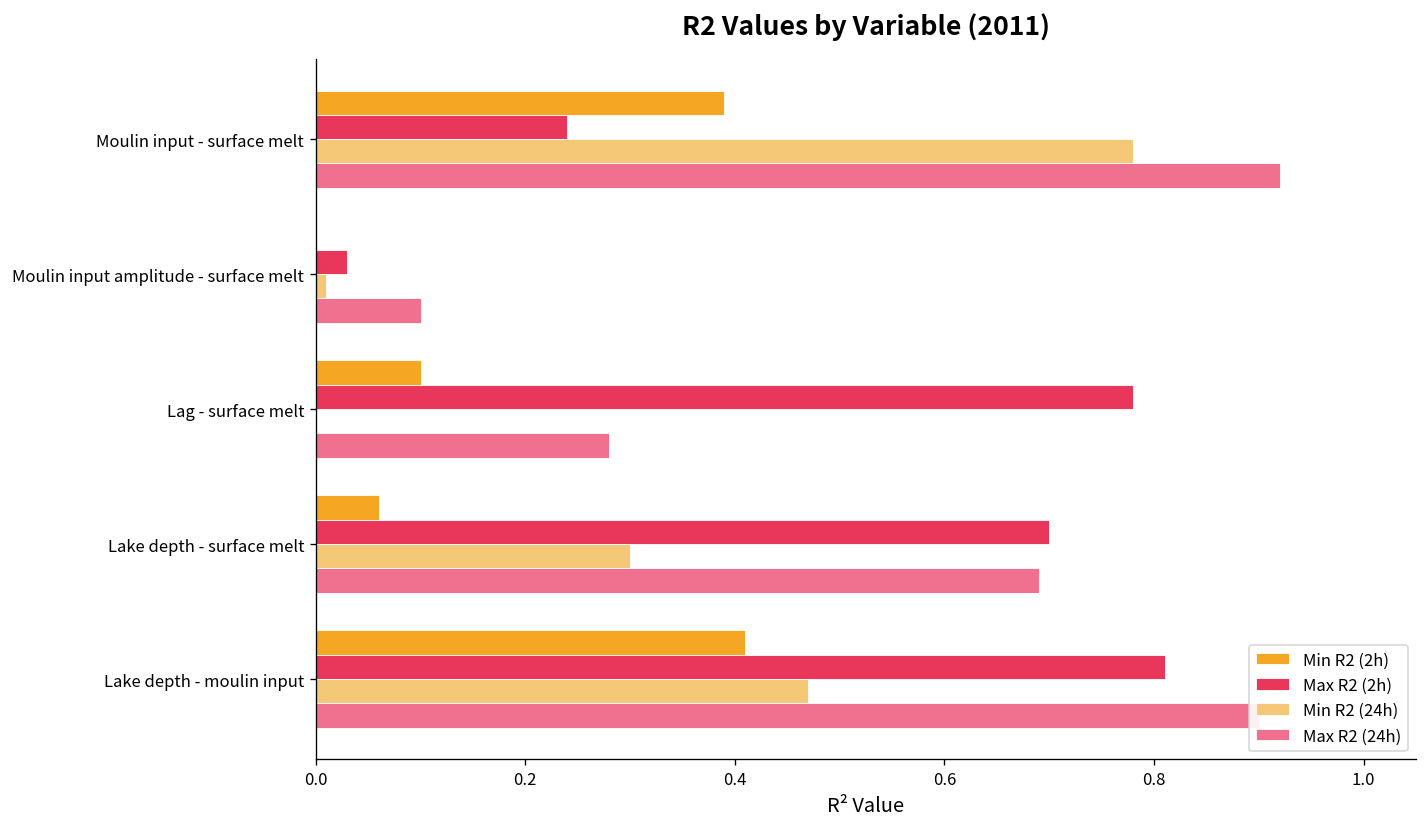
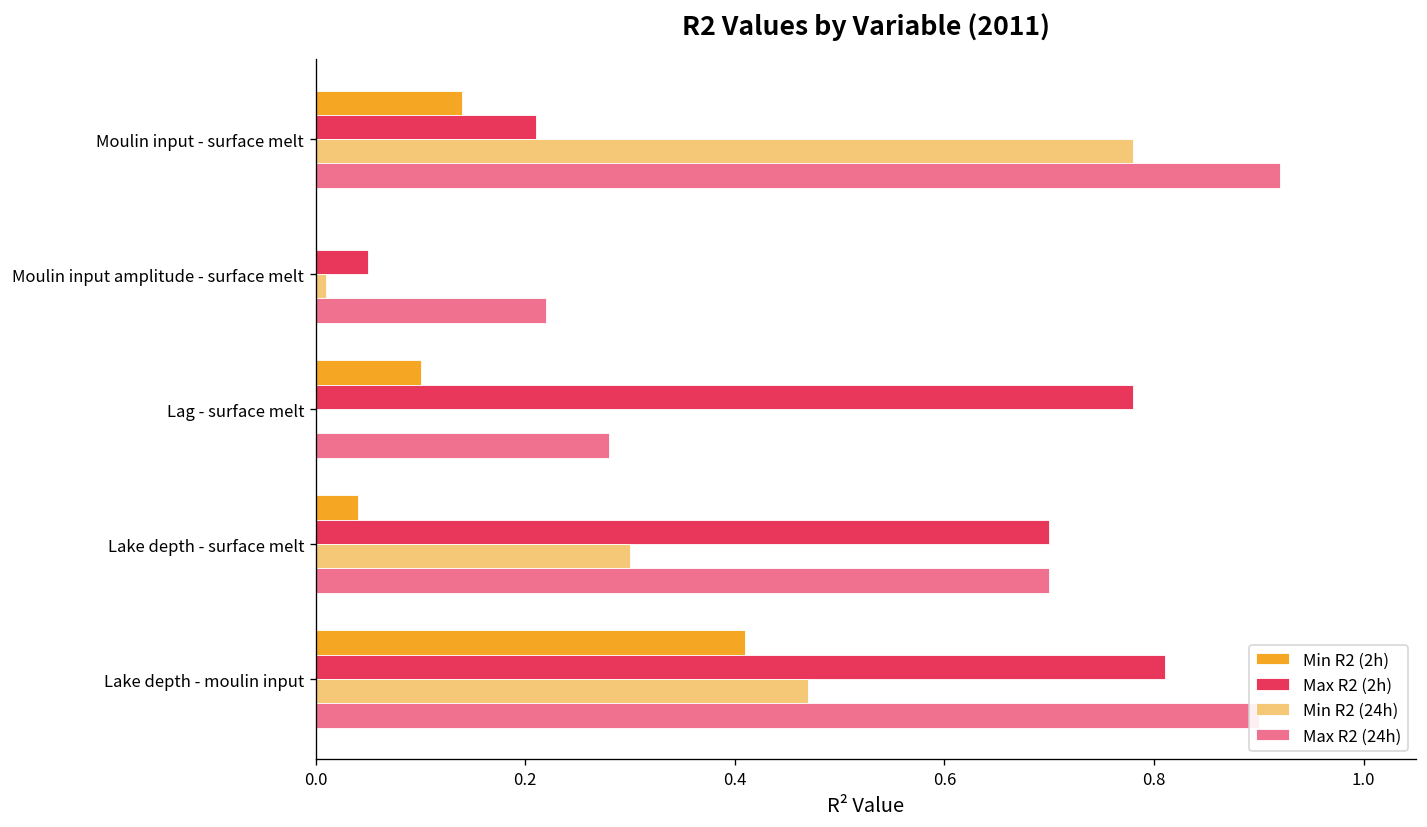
  {
    "Min R2 (2h)": {
-     "Moulin input - surface melt": 0.39,
+     "Moulin input - surface melt": 0.14,
      "Moulin input amplitude - surface melt": 0.00,
      "Lag - surface melt": 0.10,
-     "Lake depth - surface melt": 0.06,
+     "Lake depth - surface melt": 0.04,
      "Lake depth - moulin input": 0.41
    },
    "Max R2 (2h)": {
-     "Moulin input - surface melt": 0.24,
-     "Moulin input amplitude - surface melt": 0.03,
+     "Moulin input - surface melt": 0.21,
+     "Moulin input amplitude - surface melt": 0.05,
      "Lag - surface melt": 0.78,
      "Lake depth - surface melt": 0.70,
      "Lake depth - moulin input": 0.81
    },
    "Min R2 (24h)": {
      "Moulin input - surface melt": 0.78,
      "Moulin input amplitude - surface melt": 0.01,
      "Lag - surface melt": 0.00,
      "Lake depth - surface melt": 0.30,
      "Lake depth - moulin input": 0.47
    },
    "Max R2 (24h)": {
      "Moulin input - surface melt": 0.92,
-     "Moulin input amplitude - surface melt": 0.10,
+     "Moulin input amplitude - surface melt": 0.22,
      "Lag - surface melt": 0.28,
-     "Lake depth - surface melt": 0.69
+     "Lake depth - surface melt": 0.70
    }
  }
